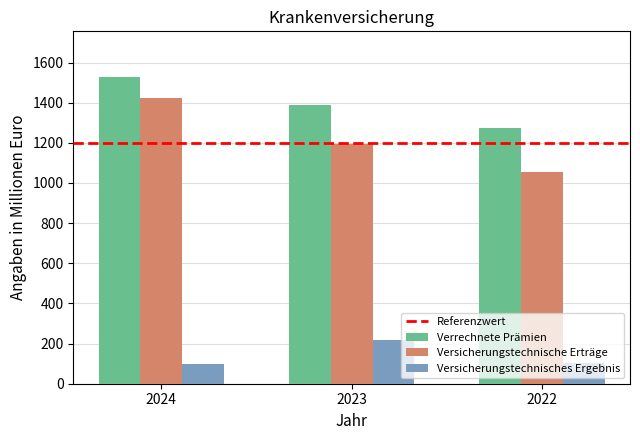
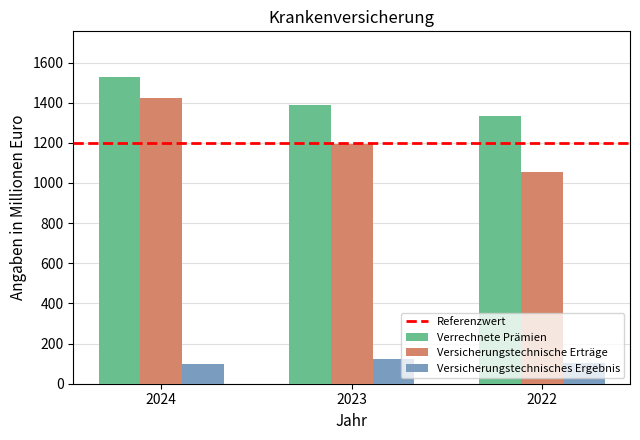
  {
    "Verrechnete Prämien": {
      "2024": 1530,
      "2023": 1390,
-     "2022": 1280
+     "2022": 1330
    },
    "Versicherungstechnische Erträge": {
      "2024": 1420,
      "2023": 1190,
      "2022": 1060
    },
    "Versicherungstechnisches Ergebnis": {
      "2024": 100,
-     "2023": 220
+     "2023": 120
    }
  }
